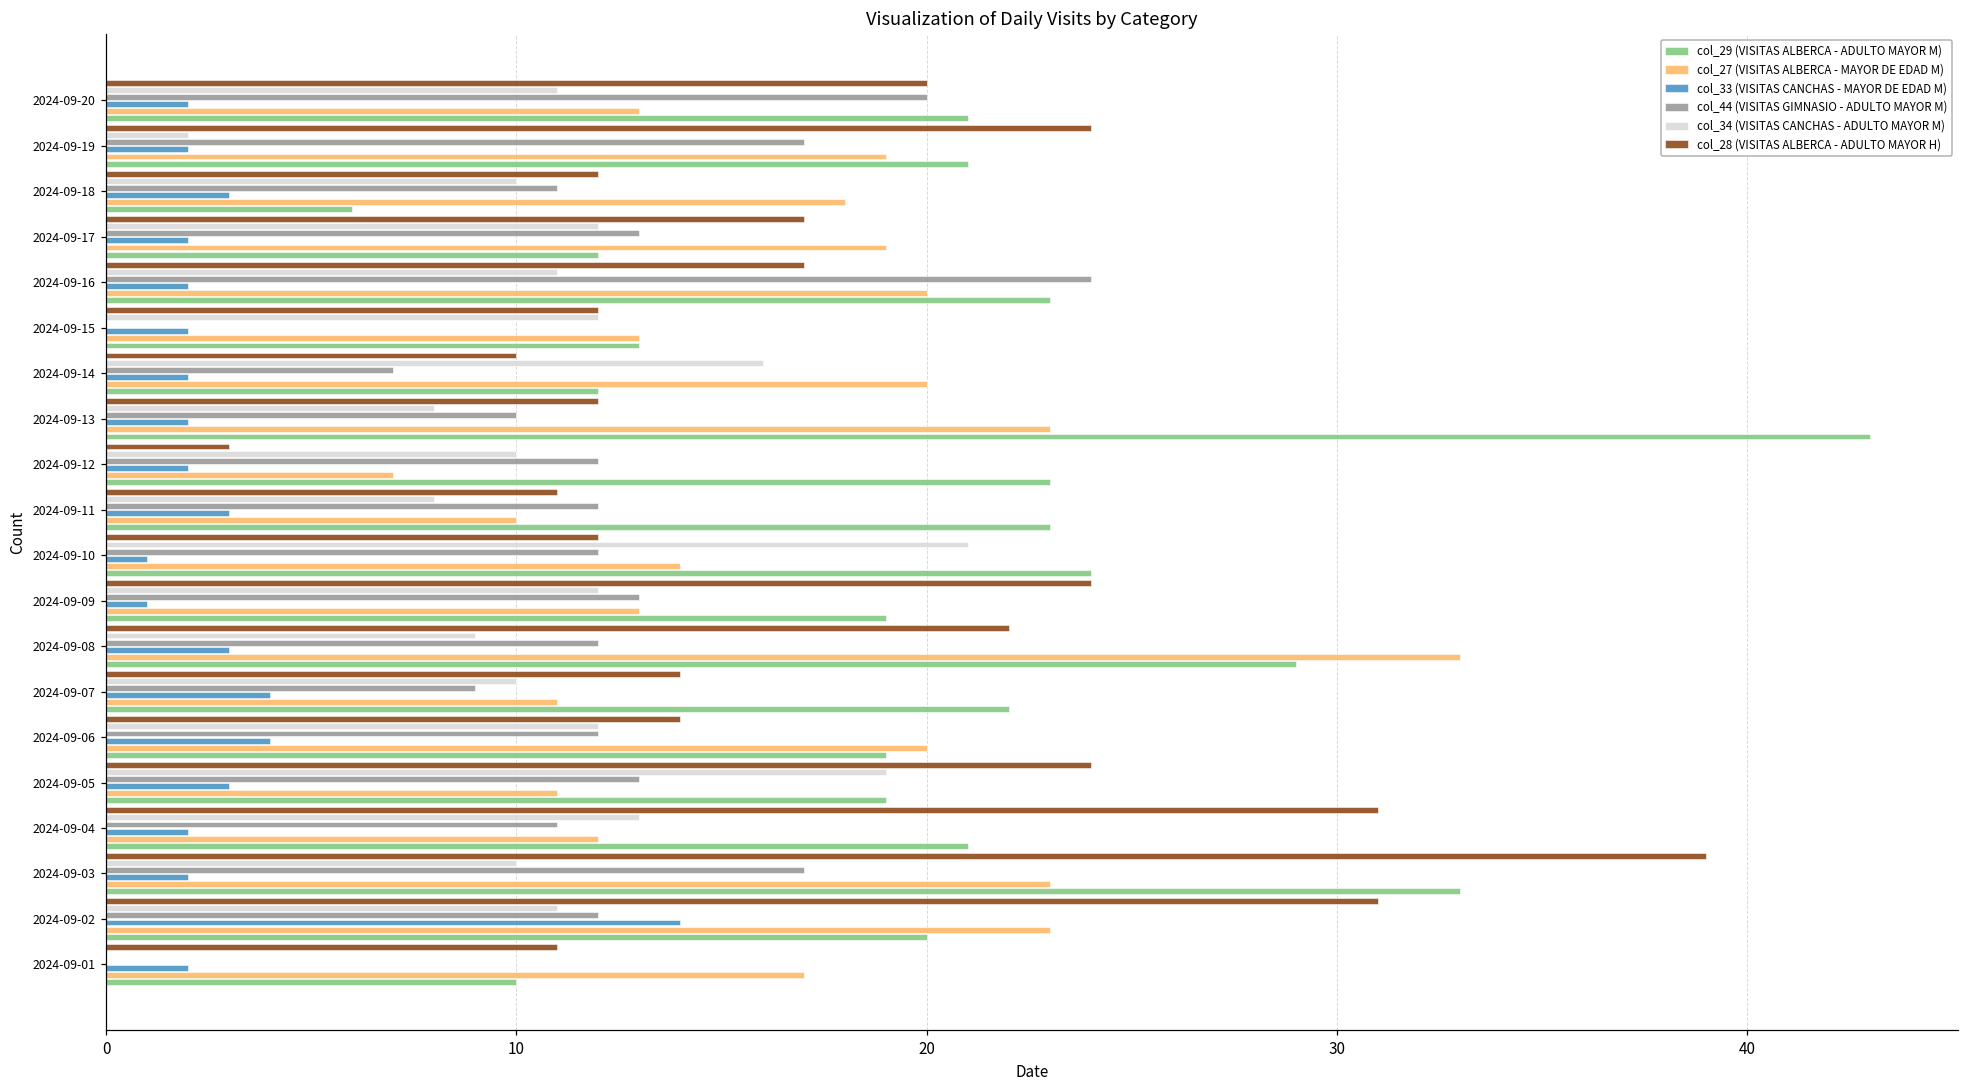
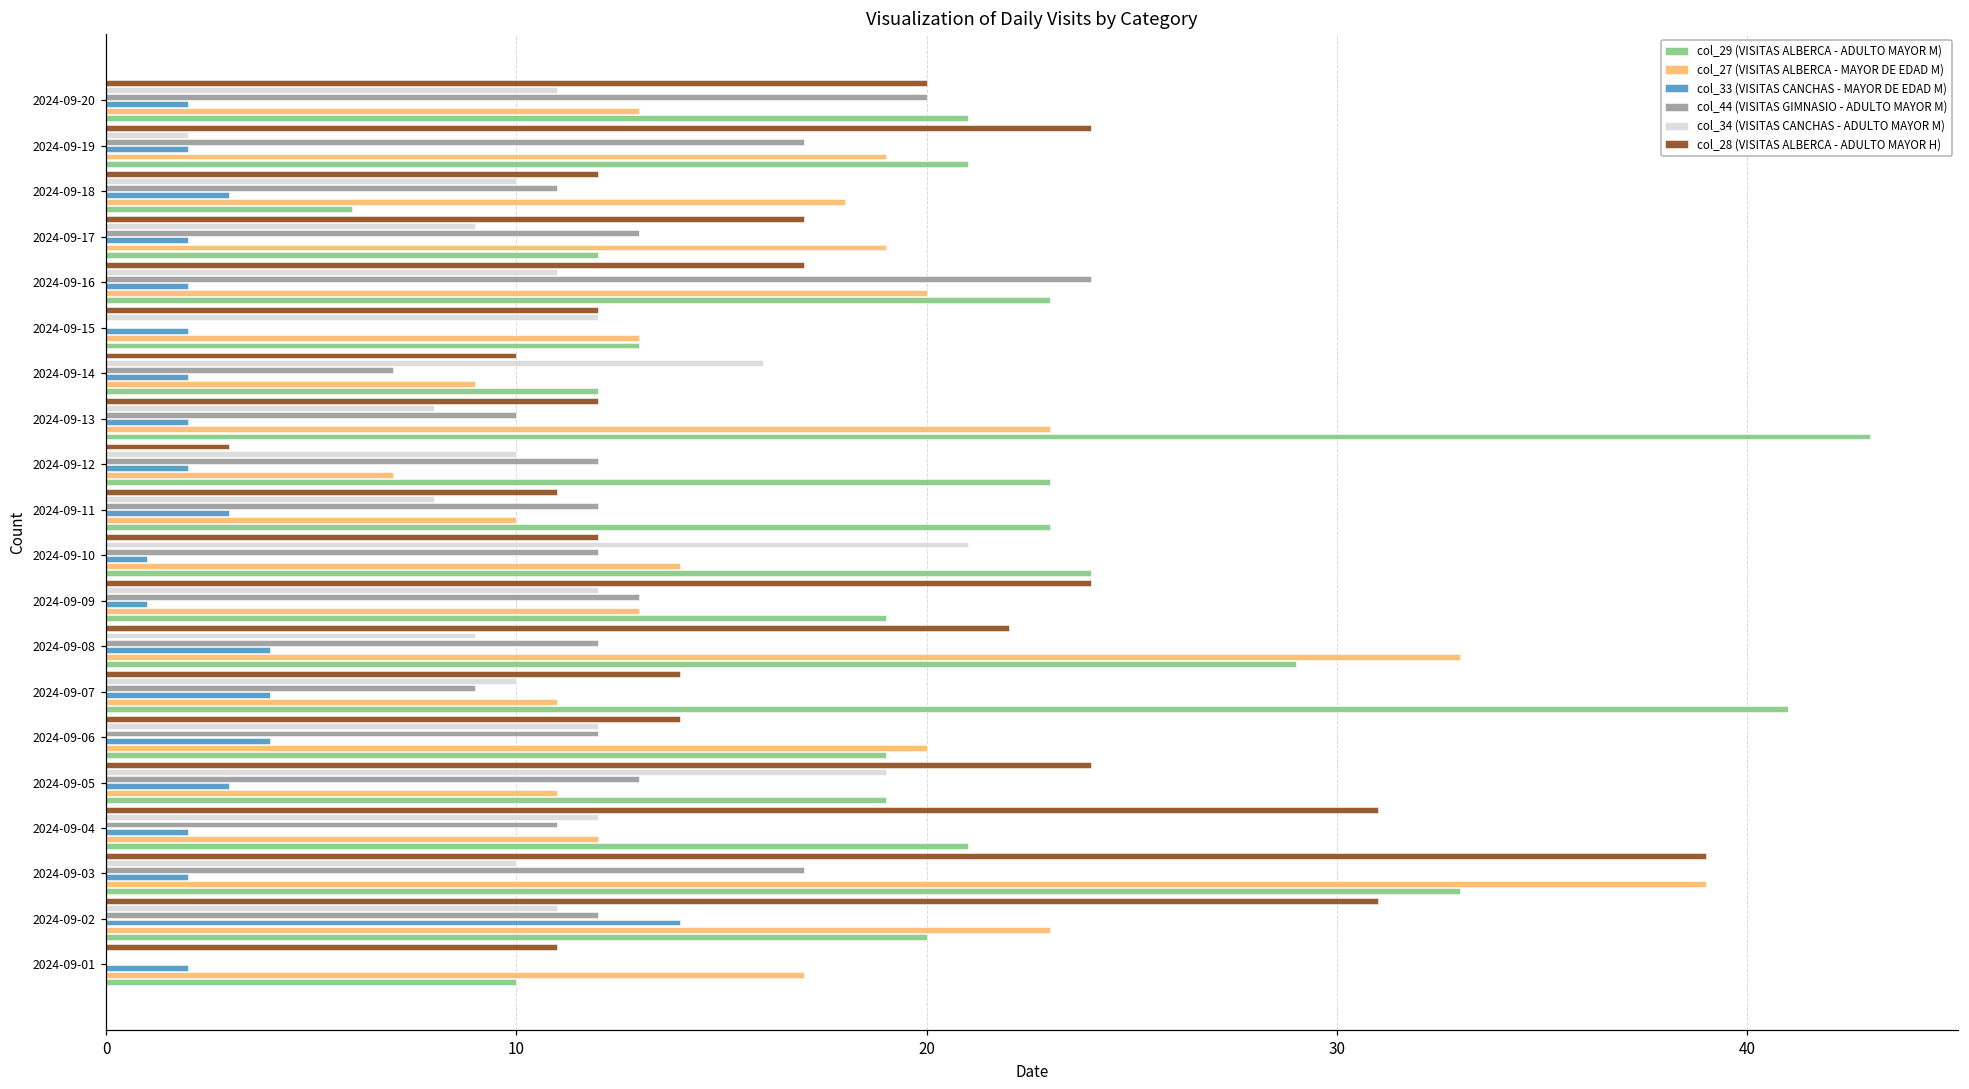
  {
    "col_29 (VISITAS ALBERCA - ADULTO MAYOR M)": {
      "2024-09-20": 21,
      "2024-09-19": 21,
      "2024-09-18": 6,
      "2024-09-17": 12,
      "2024-09-16": 23,
      "2024-09-15": 13,
      "2024-09-14": 12,
      "2024-09-13": 43,
      "2024-09-12": 23,
      "2024-09-11": 23,
      "2024-09-10": 24,
      "2024-09-09": 19,
      "2024-09-08": 29,
-     "2024-09-07": 22,
+     "2024-09-07": 41,
      "2024-09-06": 19,
      "2024-09-05": 19,
      "2024-09-04": 21,
      "2024-09-03": 33,
      "2024-09-02": 20,
      "2024-09-01": 10
    },
    "col_27 (VISITAS ALBERCA - MAYOR DE EDAD M)": {
      "2024-09-20": 13,
      "2024-09-19": 19,
      "2024-09-18": 18,
      "2024-09-17": 19,
      "2024-09-16": 20,
      "2024-09-15": 13,
-     "2024-09-14": 20,
+     "2024-09-14": 9,
      "2024-09-13": 23,
      "2024-09-12": 7,
      "2024-09-11": 10,
      "2024-09-10": 14,
      "2024-09-09": 13,
      "2024-09-08": 33,
      "2024-09-07": 11,
      "2024-09-06": 20,
      "2024-09-05": 11,
      "2024-09-04": 12,
-     "2024-09-03": 23,
+     "2024-09-03": 39,
      "2024-09-02": 23,
      "2024-09-01": 17
    },
    "col_33 (VISITAS CANCHAS - MAYOR DE EDAD M)": {
      "2024-09-20": 2,
      "2024-09-19": 2,
      "2024-09-18": 3,
      "2024-09-17": 2,
      "2024-09-16": 2,
      "2024-09-15": 2,
      "2024-09-14": 2,
      "2024-09-13": 2,
      "2024-09-12": 2,
      "2024-09-11": 3,
      "2024-09-10": 1,
      "2024-09-09": 1,
-     "2024-09-08": 3,
+     "2024-09-08": 4,
      "2024-09-07": 4,
      "2024-09-06": 4,
      "2024-09-05": 3,
      "2024-09-04": 2,
      "2024-09-03": 2,
      "2024-09-02": 14,
      "2024-09-01": 2
    },
    "col_44 (VISITAS GIMNASIO - ADULTO MAYOR M)": {
      "2024-09-20": 20,
      "2024-09-19": 17,
      "2024-09-18": 11,
      "2024-09-17": 13,
      "2024-09-16": 24,
      "2024-09-15": 0,
      "2024-09-14": 7,
      "2024-09-13": 10,
      "2024-09-12": 12,
      "2024-09-11": 12,
      "2024-09-10": 12,
      "2024-09-09": 13,
      "2024-09-08": 12,
      "2024-09-07": 9,
      "2024-09-06": 12,
      "2024-09-05": 13,
      "2024-09-04": 11,
      "2024-09-03": 17,
      "2024-09-02": 12,
      "2024-09-01": 0
    },
    "col_34 (VISITAS CANCHAS - ADULTO MAYOR M)": {
      "2024-09-20": 11,
      "2024-09-19": 2,
      "2024-09-18": 10,
-     "2024-09-17": 12,
+     "2024-09-17": 9,
      "2024-09-16": 11,
      "2024-09-15": 12,
      "2024-09-14": 16,
      "2024-09-13": 8,
      "2024-09-12": 10,
      "2024-09-11": 8,
      "2024-09-10": 21,
      "2024-09-09": 12,
      "2024-09-08": 9,
      "2024-09-07": 10,
      "2024-09-06": 12,
      "2024-09-05": 19,
-     "2024-09-04": 13,
+     "2024-09-04": 12,
      "2024-09-03": 10,
      "2024-09-02": 11,
      "2024-09-01": 0
    },
    "col_28 (VISITAS ALBERCA - ADULTO MAYOR H)": {
      "2024-09-20": 20,
      "2024-09-19": 24,
      "2024-09-18": 12,
      "2024-09-17": 17,
      "2024-09-16": 17,
      "2024-09-15": 12,
      "2024-09-14": 10,
      "2024-09-13": 12,
      "2024-09-12": 3,
      "2024-09-11": 11,
      "2024-09-10": 12,
      "2024-09-09": 24,
      "2024-09-08": 22,
      "2024-09-07": 14,
      "2024-09-06": 14,
      "2024-09-05": 24,
      "2024-09-04": 31,
      "2024-09-03": 39,
      "2024-09-02": 31,
      "2024-09-01": 11
    }
  }
